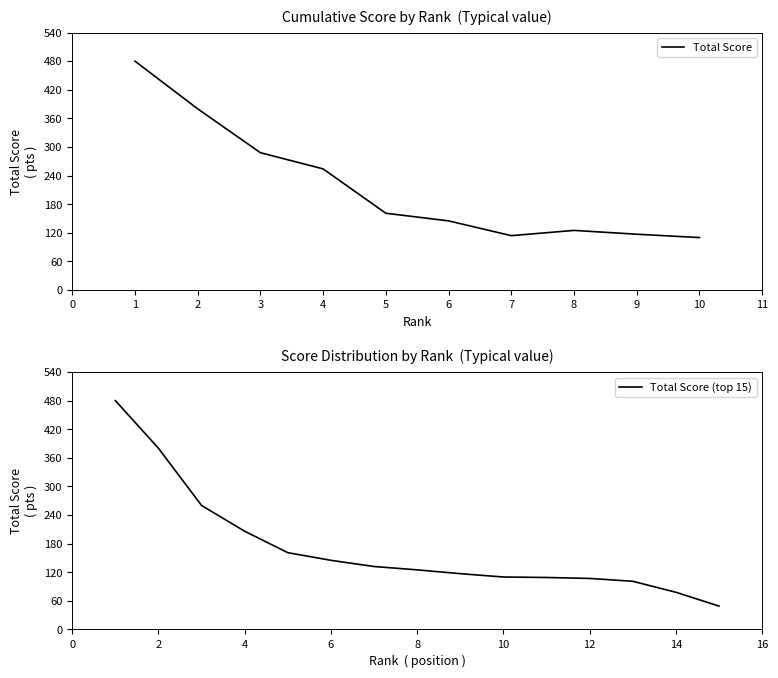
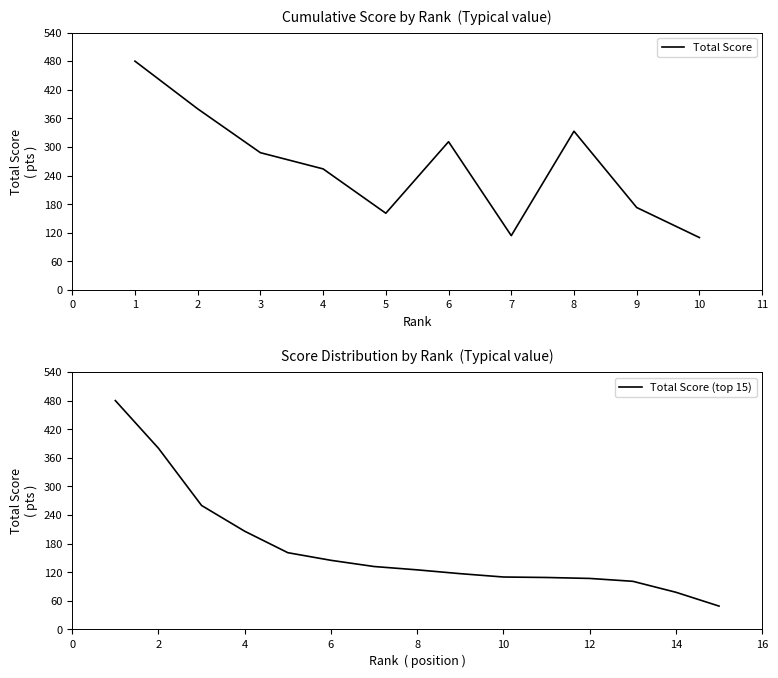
  {
    "Cumulative Score by Rank (Typical value)": {
      "1": 480,
      "2": 380,
      "3": 290,
      "4": 250,
      "5": 160,
-     "6": 150,
+     "6": 310,
      "7": 110,
-     "8": 130,
-     "9": 120,
+     "8": 330,
+     "9": 170,
      "10": 110
    },
    "Score Distribution by Rank (Typical value)": {
      "2": 380,
      "4": 210,
      "6": 150,
      "8": 130,
      "10": 110,
      "12": 110,
      "14": 80
    }
  }
